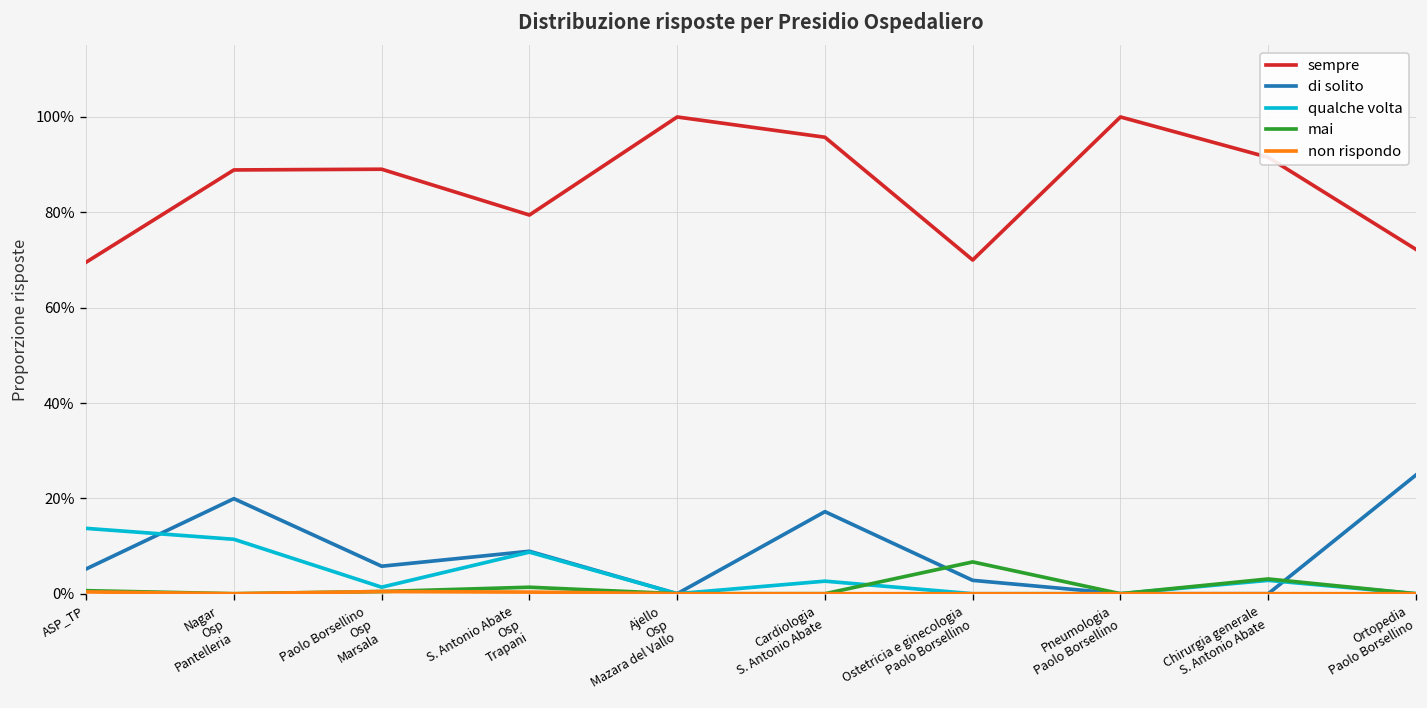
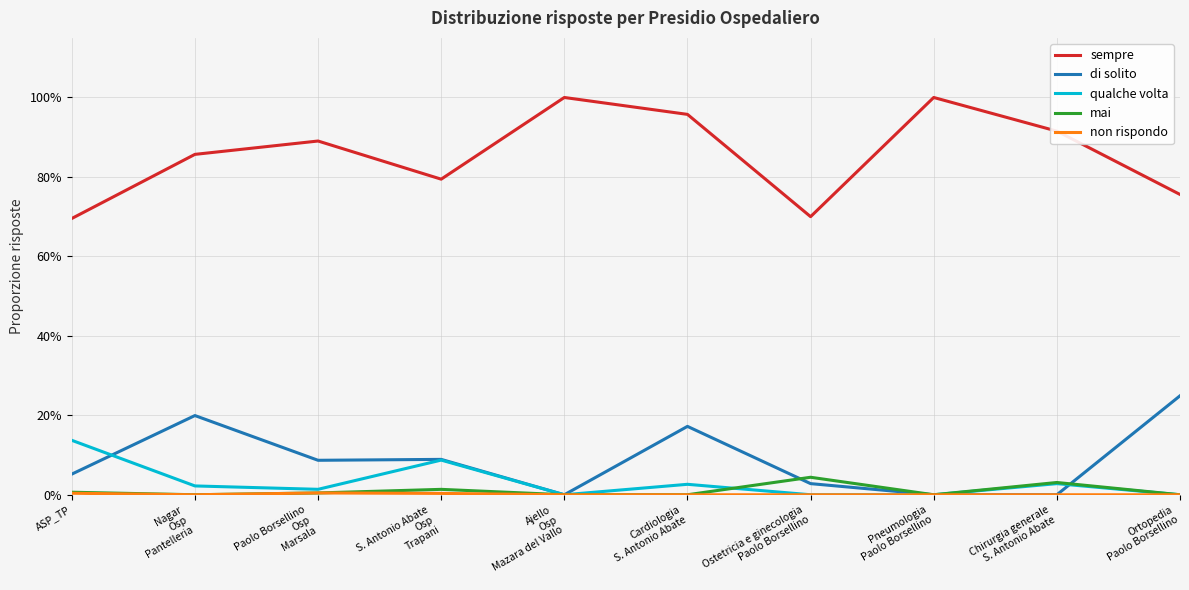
  {
    "sempre": {
      "ASP_TP": "70%",
-     "Nagar Osp Pantelleria": "89%",
+     "Nagar Osp Pantelleria": "86%",
      "Paolo Borsellino Osp Marsala": "89%",
      "S. Antonio Abate Osp Trapani": "79%",
      "Ajello Osp Mazara del Vallo": "100%",
      "Cardiologia S. Antonio Abate": "96%",
      "Ostetricia e ginecologia Paolo Borsellino": "70%",
      "Pneumologia Paolo Borsellino": "100%",
-     "Ortopedia Paolo Borsellino": "72%"
+     "Ortopedia Paolo Borsellino": "76%"
    },
    "di solito": {
      "ASP_TP": "5%",
      "Nagar Osp Pantelleria": "20%",
-     "Paolo Borsellino Osp Marsala": "6%",
+     "Paolo Borsellino Osp Marsala": "9%",
      "Cardiologia S. Antonio Abate": "17%",
      "Ostetricia e ginecologia Paolo Borsellino": "3%",
      "Ortopedia Paolo Borsellino": "25%"
    },
    "qualche volta": {
      "ASP_TP": "14%",
-     "Nagar Osp Pantelleria": "11%",
+     "Nagar Osp Pantelleria": "2%",
      "Paolo Borsellino Osp Marsala": "1%",
      "Cardiologia S. Antonio Abate": "3%"
    },
    "mai": {
      "S. Antonio Abate Osp Trapani": "1%",
-     "Ostetricia e ginecologia Paolo Borsellino": "7%"
+     "Ostetricia e ginecologia Paolo Borsellino": "4%"
    },
    "non rispondo": {
      "S. Antonio Abate Osp Trapani": "0%"
    }
  }
